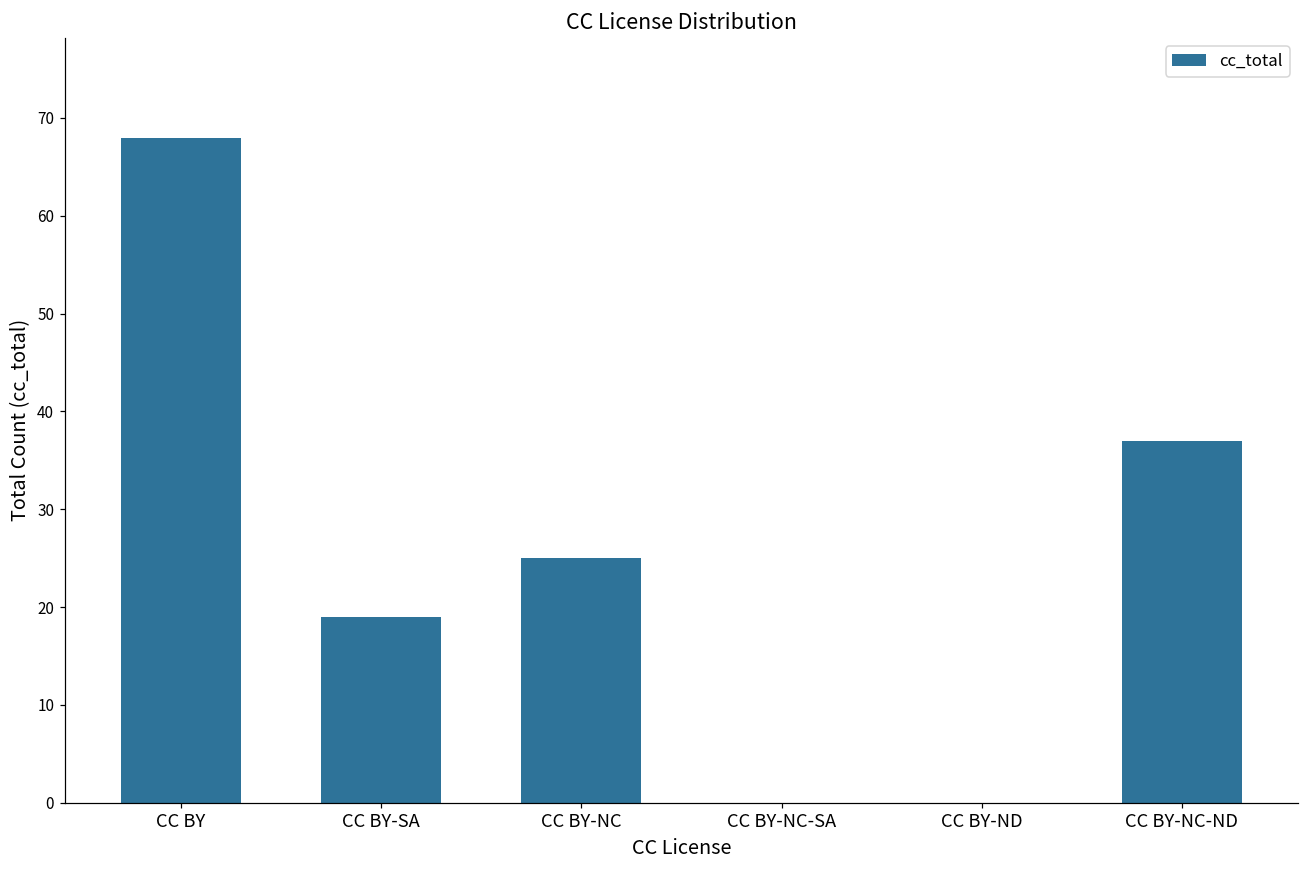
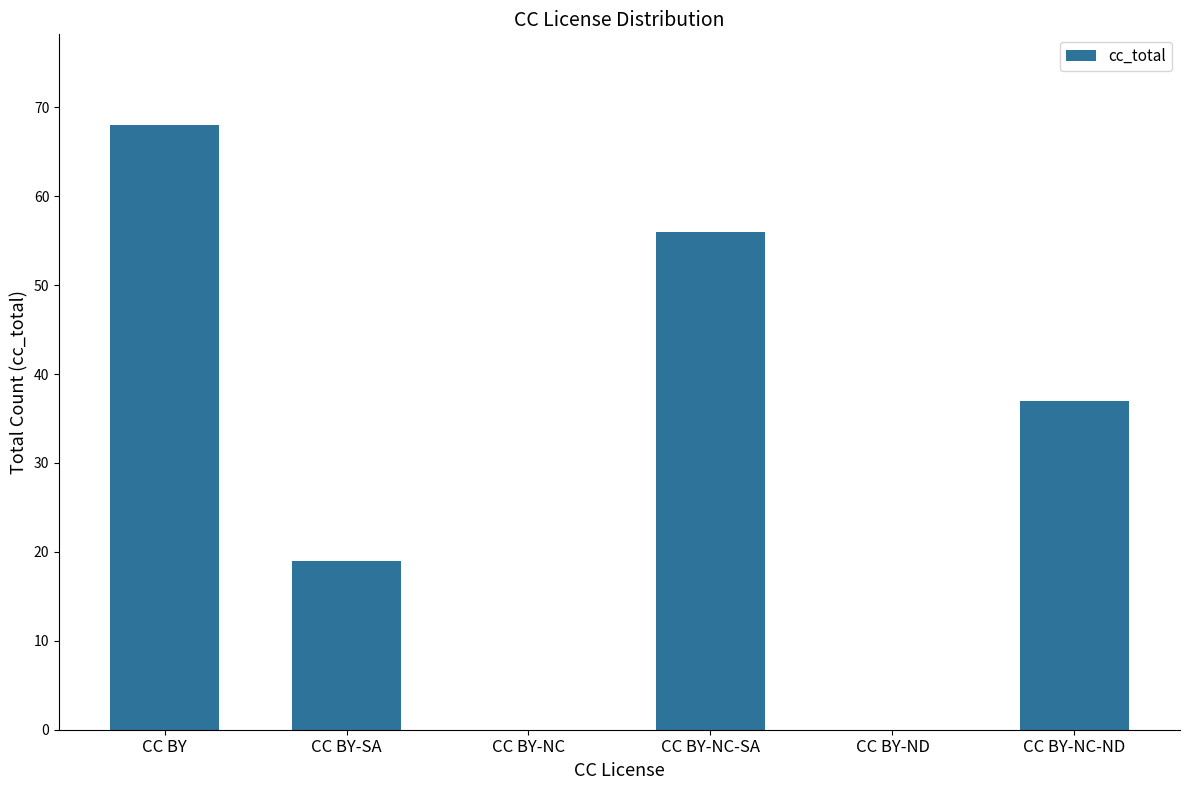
  {
    "CC BY": 68,
    "CC BY-SA": 19,
-   "CC BY-NC": 25,
-   "CC BY-NC-SA": 0,
+   "CC BY-NC": 0,
+   "CC BY-NC-SA": 56,
    "CC BY-ND": 0,
    "CC BY-NC-ND": 37
  }
